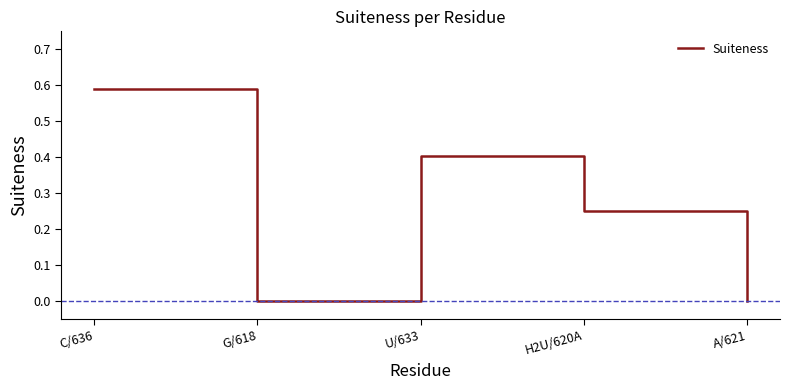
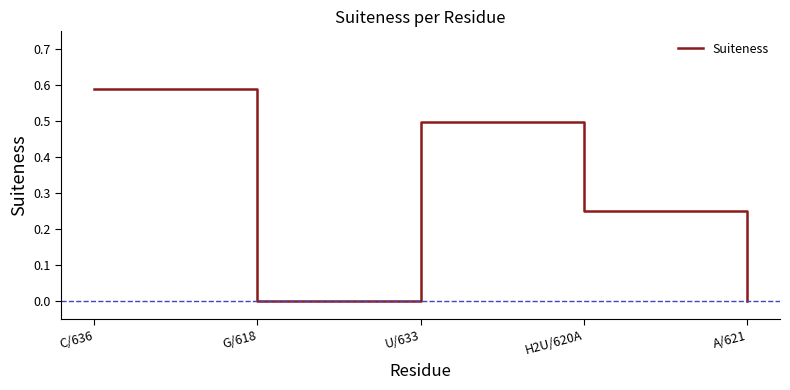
  {
    "C/636": 0.59,
    "G/618": 0.00,
-   "U/633": 0.41,
+   "U/633": 0.50,
    "H2U/620A": 0.25,
    "A/621": 0.00
  }
